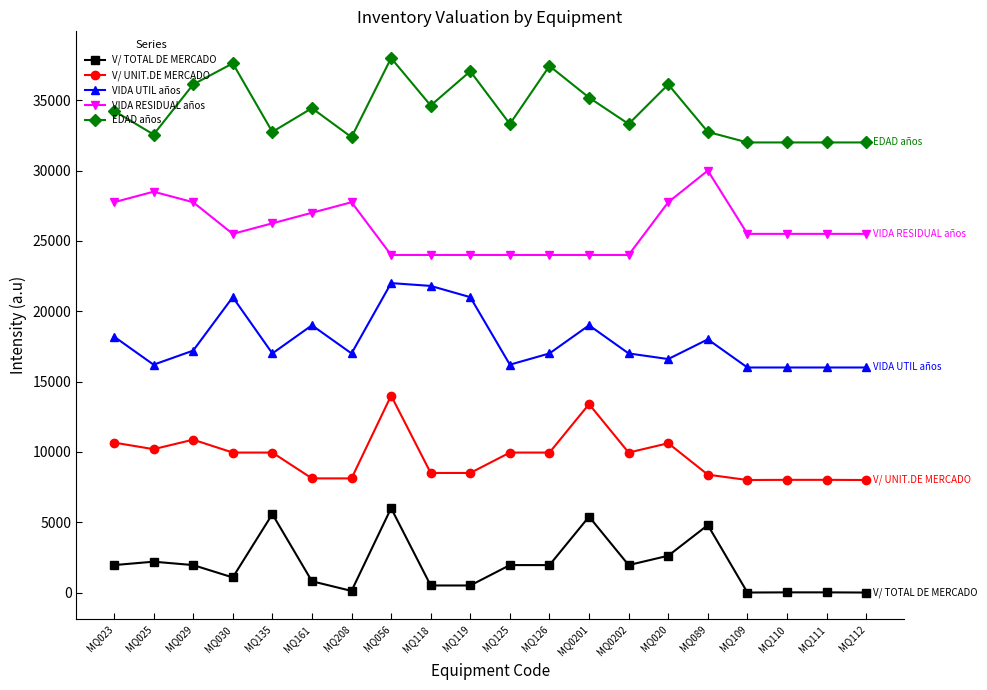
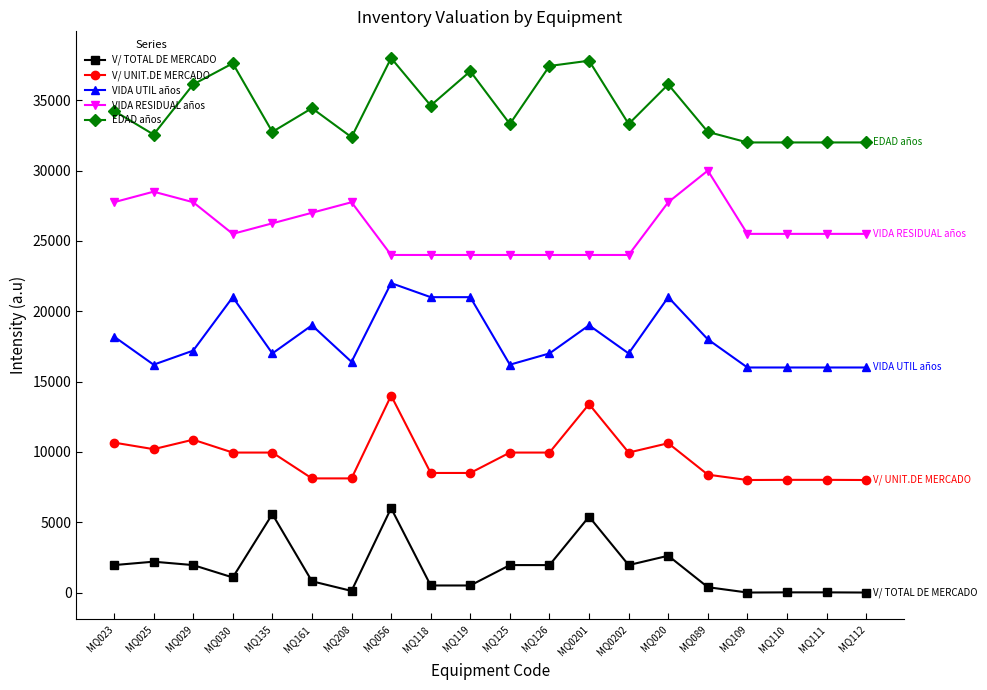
  {
    "V/ TOTAL DE MERCADO": {
      "MQ023": 2000,
      "MQ025": 2200,
      "MQ029": 2000,
      "MQ030": 1100,
      "MQ135": 5600,
      "MQ161": 800,
      "MQ208": 100,
      "MQ056": 6000,
      "MQ118": 500,
      "MQ119": 500,
      "MQ125": 2000,
      "MQ126": 2000,
      "MQ0201": 5400,
      "MQ0202": 2000,
      "MQ020": 2600,
-     "MQ089": 4800,
+     "MQ089": 400,
      "MQ109": 0,
      "MQ110": 0,
      "MQ111": 0,
      "MQ112": 0
    },
    "V/ UNIT.DE MERCADO": {
      "MQ023": 10700,
      "MQ025": 10200,
      "MQ029": 10900,
      "MQ030": 10000,
      "MQ135": 10000,
      "MQ161": 8100,
      "MQ208": 8100,
      "MQ056": 14000,
      "MQ118": 8500,
      "MQ119": 8500,
      "MQ125": 10000,
      "MQ126": 10000,
      "MQ0201": 13400,
      "MQ0202": 10000,
      "MQ020": 10600,
      "MQ089": 8400,
      "MQ109": 8000,
      "MQ110": 8000,
      "MQ111": 8000,
      "MQ112": 8000
    },
    "VIDA UTIL años": {
      "MQ023": 18200,
      "MQ025": 16200,
      "MQ029": 17200,
      "MQ030": 21000,
      "MQ135": 17000,
      "MQ161": 19000,
-     "MQ208": 17000,
+     "MQ208": 16400,
      "MQ056": 22000,
-     "MQ118": 21800,
+     "MQ118": 21000,
      "MQ119": 21000,
      "MQ125": 16200,
      "MQ126": 17000,
      "MQ0201": 19000,
      "MQ0202": 17000,
-     "MQ020": 16600,
+     "MQ020": 21000,
      "MQ089": 18000,
      "MQ109": 16000,
      "MQ110": 16000,
      "MQ111": 16000,
      "MQ112": 16000
    },
    "VIDA RESIDUAL años": {
      "MQ023": 27800,
      "MQ025": 28500,
      "MQ029": 27800,
      "MQ030": 25500,
      "MQ135": 26300,
      "MQ161": 27000,
      "MQ208": 27800,
      "MQ056": 24000,
      "MQ118": 24000,
      "MQ119": 24000,
      "MQ125": 24000,
      "MQ126": 24000,
      "MQ0201": 24000,
      "MQ0202": 24000,
      "MQ020": 27800,
      "MQ089": 30000,
      "MQ109": 25500,
      "MQ110": 25500,
      "MQ111": 25500,
      "MQ112": 25500
    },
    "EDAD años": {
      "MQ023": 34300,
      "MQ025": 32600,
      "MQ029": 36100,
      "MQ030": 37600,
      "MQ135": 32800,
      "MQ161": 34400,
      "MQ208": 32400,
      "MQ056": 38000,
      "MQ118": 34600,
      "MQ119": 37100,
      "MQ125": 33300,
      "MQ126": 37400,
-     "MQ0201": 35200,
+     "MQ0201": 37800,
      "MQ0202": 33300,
      "MQ020": 36100,
      "MQ089": 32800,
      "MQ109": 32000,
      "MQ110": 32000,
      "MQ111": 32000,
      "MQ112": 32000
    }
  }
